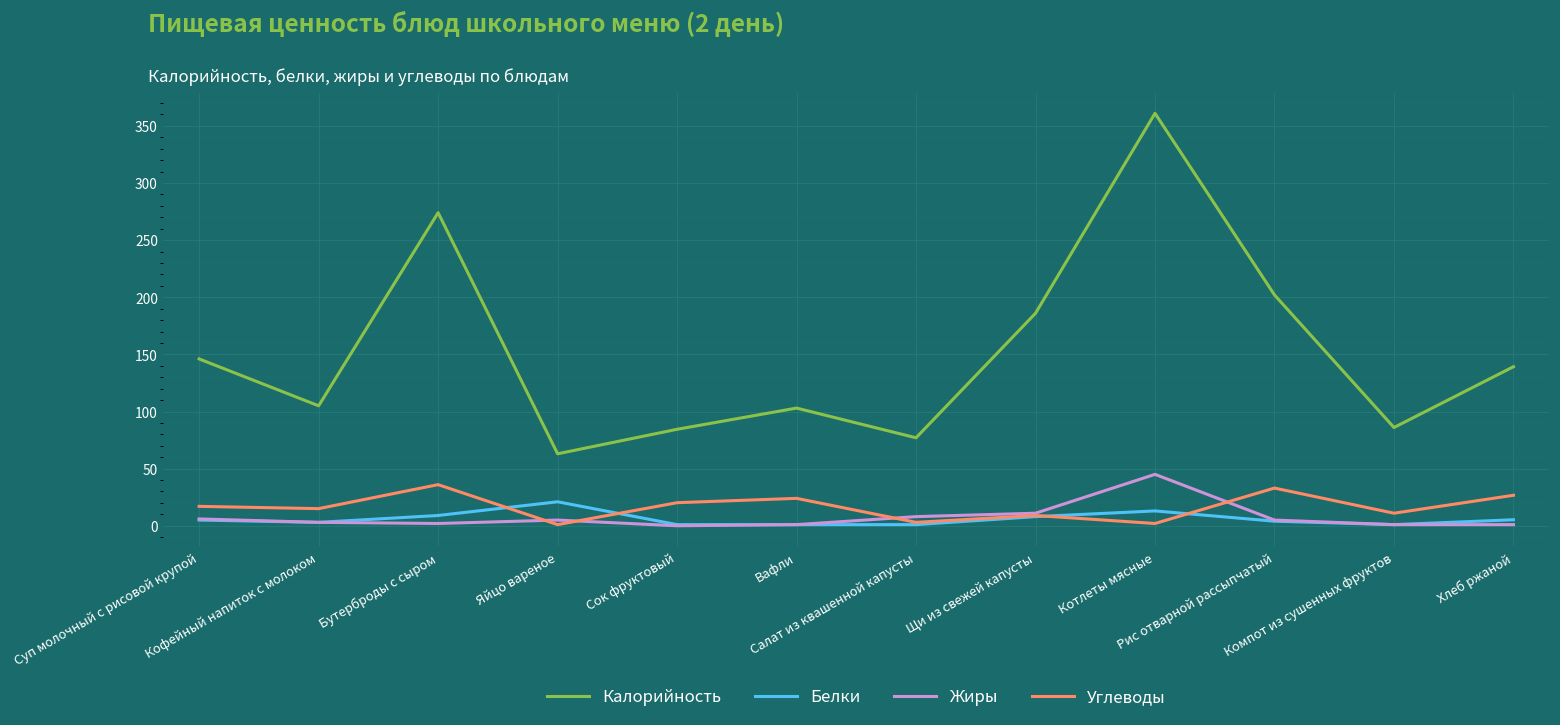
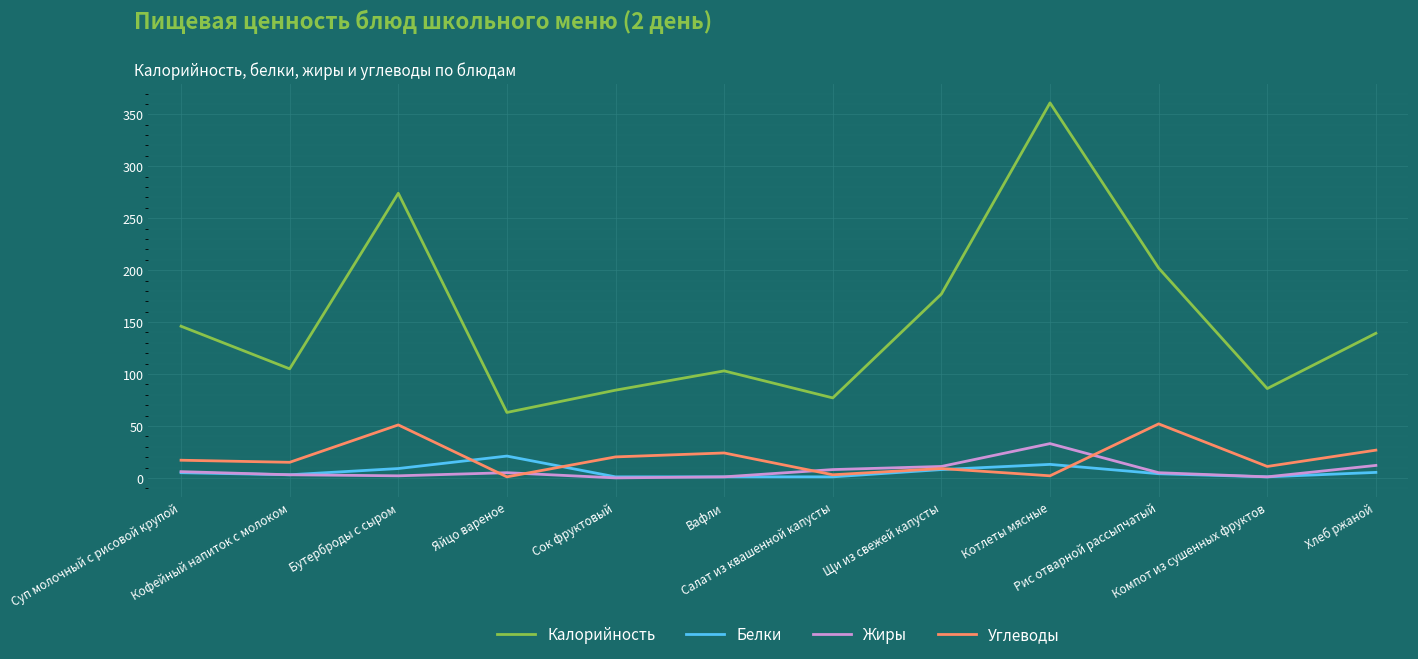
  {
    "Калорийность": {
      "Суп молочный с рисовой крупой": 146,
      "Кофейный напиток с молоком": 105,
      "Бутерброды с сыром": 274,
      "Яйцо вареное": 63,
      "Сок фруктовый": 84,
      "Вафли": 103,
      "Салат из квашенной капусты": 77,
-     "Щи из свежей капусты": 186,
+     "Щи из свежей капусты": 177,
      "Котлеты мясные": 361,
      "Рис отварной рассыпчатый": 202,
      "Компот из сушенных фруктов": 86,
      "Хлеб ржаной": 139
    },
    "Белки": {
      "Бутерброды с сыром": 9,
      "Яйцо вареное": 21,
      "Котлеты мясные": 13,
      "Хлеб ржаной": 5
    },
    "Жиры": {
      "Бутерброды с сыром": 2,
      "Яйцо вареное": 5,
      "Салат из квашенной капусты": 8,
-     "Котлеты мясные": 45,
-     "Хлеб ржаной": 1
+     "Котлеты мясные": 33,
+     "Хлеб ржаной": 12
    },
    "Углеводы": {
      "Суп молочный с рисовой крупой": 17,
      "Кофейный напиток с молоком": 15,
-     "Бутерброды с сыром": 36,
+     "Бутерброды с сыром": 51,
      "Яйцо вареное": 1,
      "Сок фруктовый": 20,
      "Вафли": 24,
      "Котлеты мясные": 2,
-     "Рис отварной рассыпчатый": 33,
+     "Рис отварной рассыпчатый": 52,
      "Компот из сушенных фруктов": 11,
      "Хлеб ржаной": 27
    }
  }
